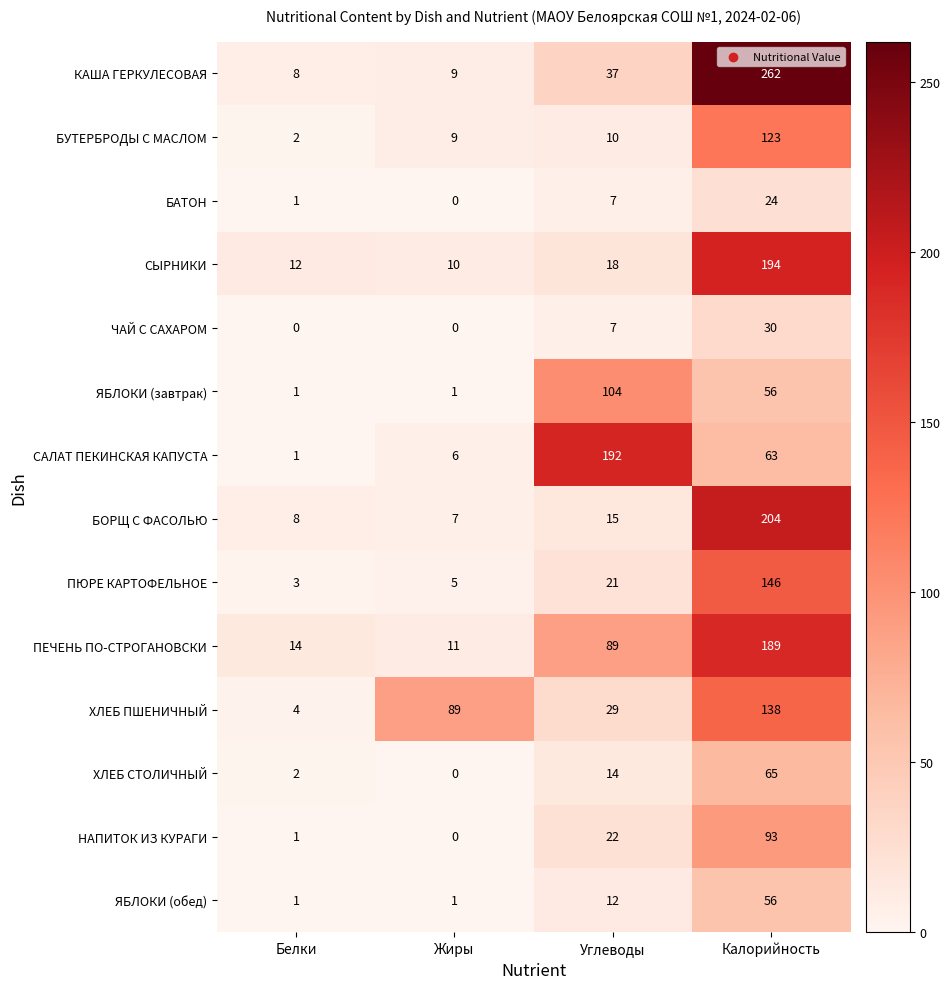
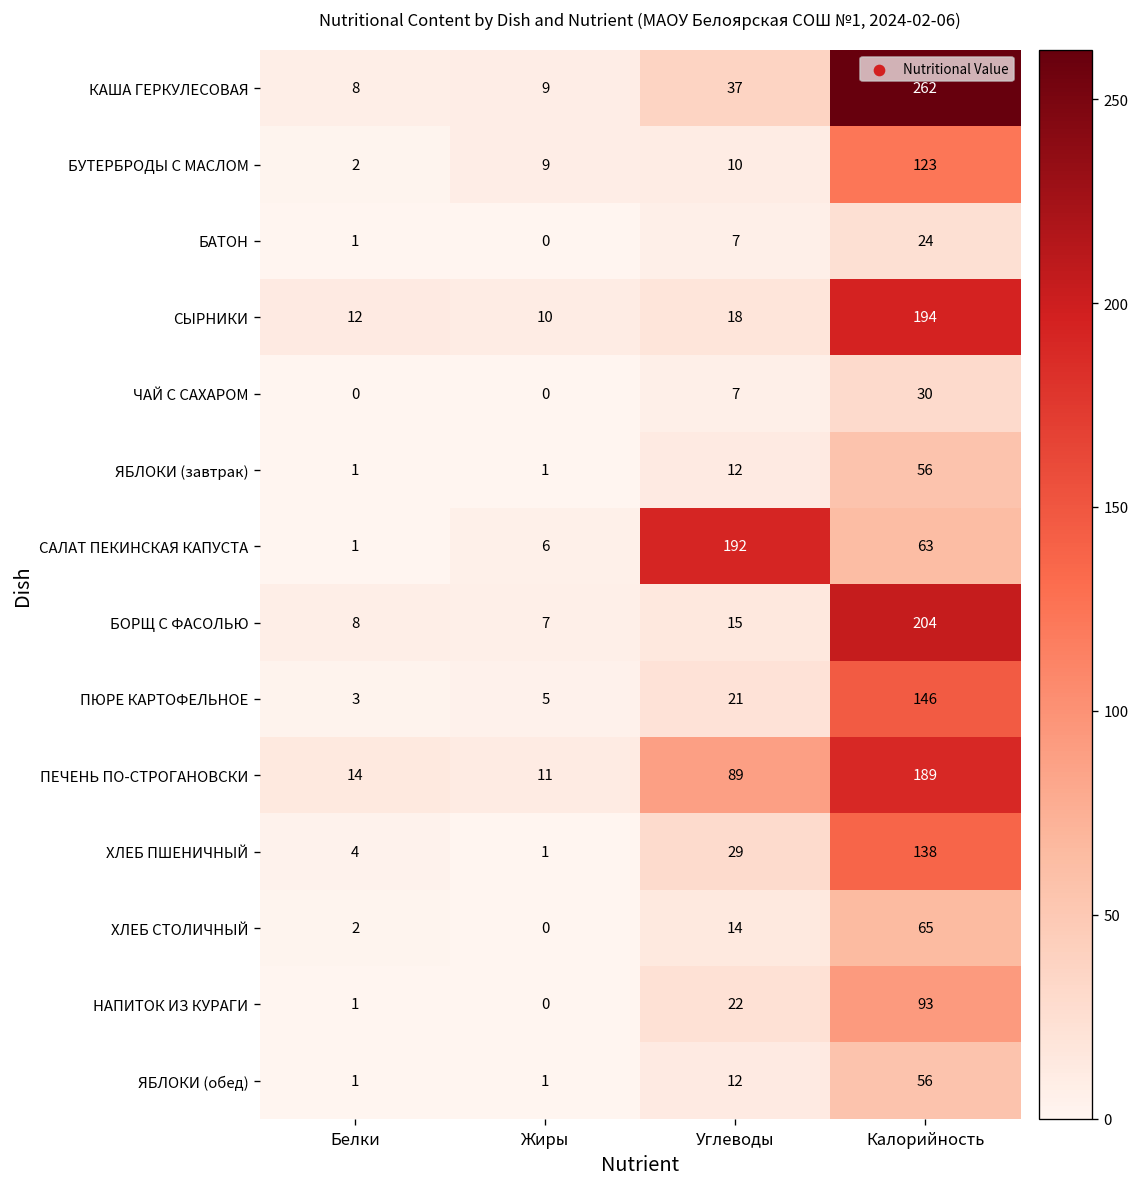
  {
    "КАША ГЕРКУЛЕСОВАЯ": {
      "Белки": 8,
      "Жиры": 9,
      "Углеводы": 37,
      "Калорийность": 262
    },
    "БУТЕРБРОДЫ С МАСЛОМ": {
      "Белки": 2,
      "Жиры": 9,
      "Углеводы": 10,
      "Калорийность": 123
    },
    "БАТОН": {
      "Белки": 1,
      "Жиры": 0,
      "Углеводы": 7,
      "Калорийность": 24
    },
    "СЫРНИКИ": {
      "Белки": 12,
      "Жиры": 10,
      "Углеводы": 18,
      "Калорийность": 194
    },
    "ЧАЙ С САХАРОМ": {
      "Белки": 0,
      "Жиры": 0,
      "Углеводы": 7,
      "Калорийность": 30
    },
    "ЯБЛОКИ (завтрак)": {
      "Белки": 1,
      "Жиры": 1,
-     "Углеводы": 104,
+     "Углеводы": 12,
      "Калорийность": 56
    },
    "САЛАТ ПЕКИНСКАЯ КАПУСТА": {
      "Белки": 1,
      "Жиры": 6,
      "Углеводы": 192,
      "Калорийность": 63
    },
    "БОРЩ С ФАСОЛЬЮ": {
      "Белки": 8,
      "Жиры": 7,
      "Углеводы": 15,
      "Калорийность": 204
    },
    "ПЮРЕ КАРТОФЕЛЬНОЕ": {
      "Белки": 3,
      "Жиры": 5,
      "Углеводы": 21,
      "Калорийность": 146
    },
    "ПЕЧЕНЬ ПО-СТРОГАНОВСКИ": {
      "Белки": 14,
      "Жиры": 11,
      "Углеводы": 89,
      "Калорийность": 189
    },
    "ХЛЕБ ПШЕНИЧНЫЙ": {
      "Белки": 4,
-     "Жиры": 89,
+     "Жиры": 1,
      "Углеводы": 29,
      "Калорийность": 138
    },
    "ХЛЕБ СТОЛИЧНЫЙ": {
      "Белки": 2,
      "Жиры": 0,
      "Углеводы": 14,
      "Калорийность": 65
    },
    "НАПИТОК ИЗ КУРАГИ": {
      "Белки": 1,
      "Жиры": 0,
      "Углеводы": 22,
      "Калорийность": 93
    },
    "ЯБЛОКИ (обед)": {
      "Белки": 1,
      "Жиры": 1,
      "Углеводы": 12,
      "Калорийность": 56
    }
  }
